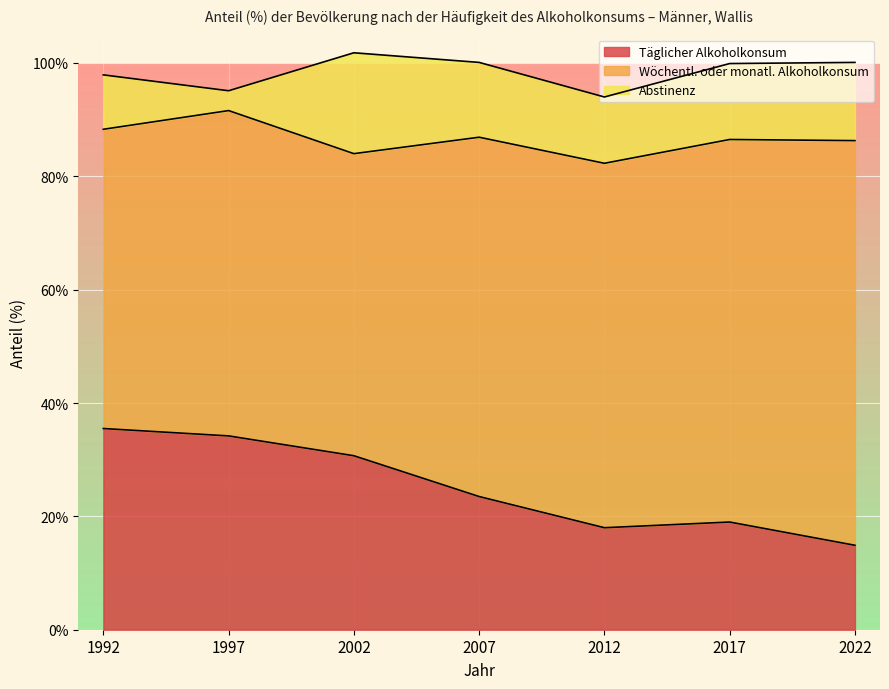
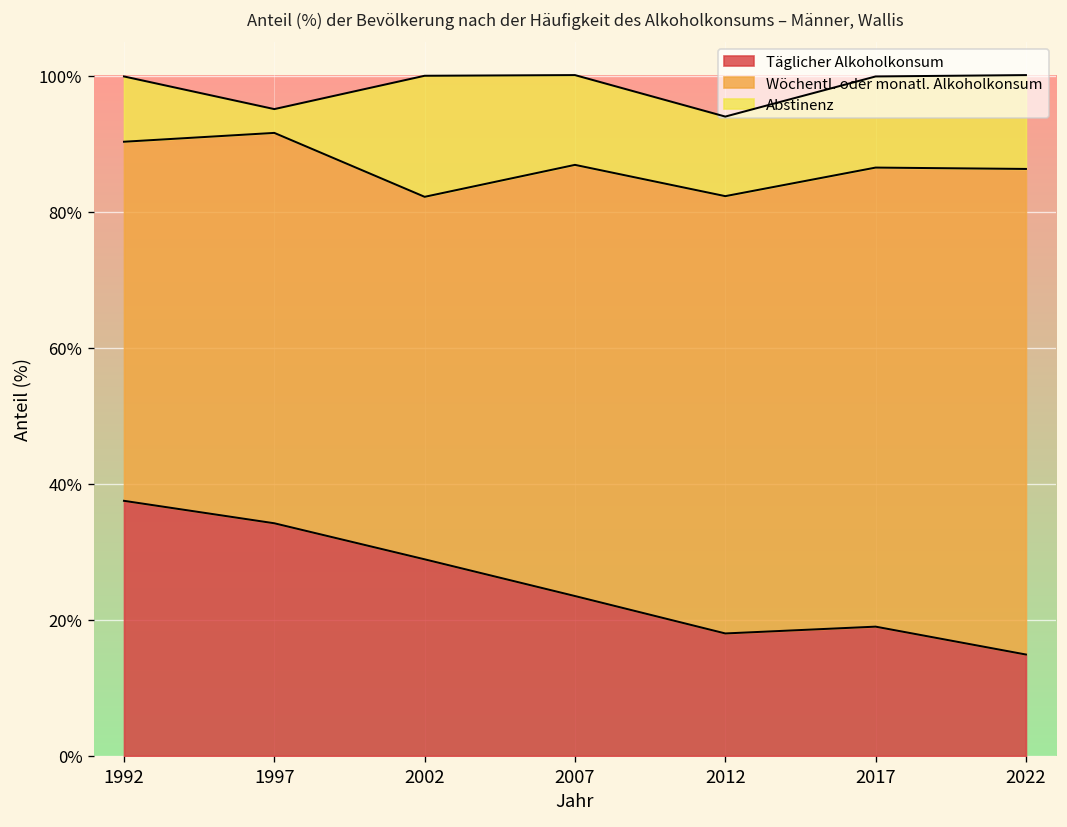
  {
    "Täglicher Alkoholkonsum": {
-     "1992": "36%",
+     "1992": "38%",
      "1997": "34%",
-     "2002": "31%",
+     "2002": "29%",
      "2007": "24%",
      "2012": "18%",
      "2017": "19%",
      "2022": "15%"
    },
    "Wöchentl. oder monatl. Alkoholkonsum": {
      "1992": "53%",
      "1997": "57%",
      "2002": "53%",
      "2007": "63%",
      "2012": "64%",
      "2017": "68%",
      "2022": "71%"
    },
    "Abstinenz": {
      "1992": "10%",
      "1997": "4%",
      "2002": "18%",
      "2007": "13%"
    }
  }
